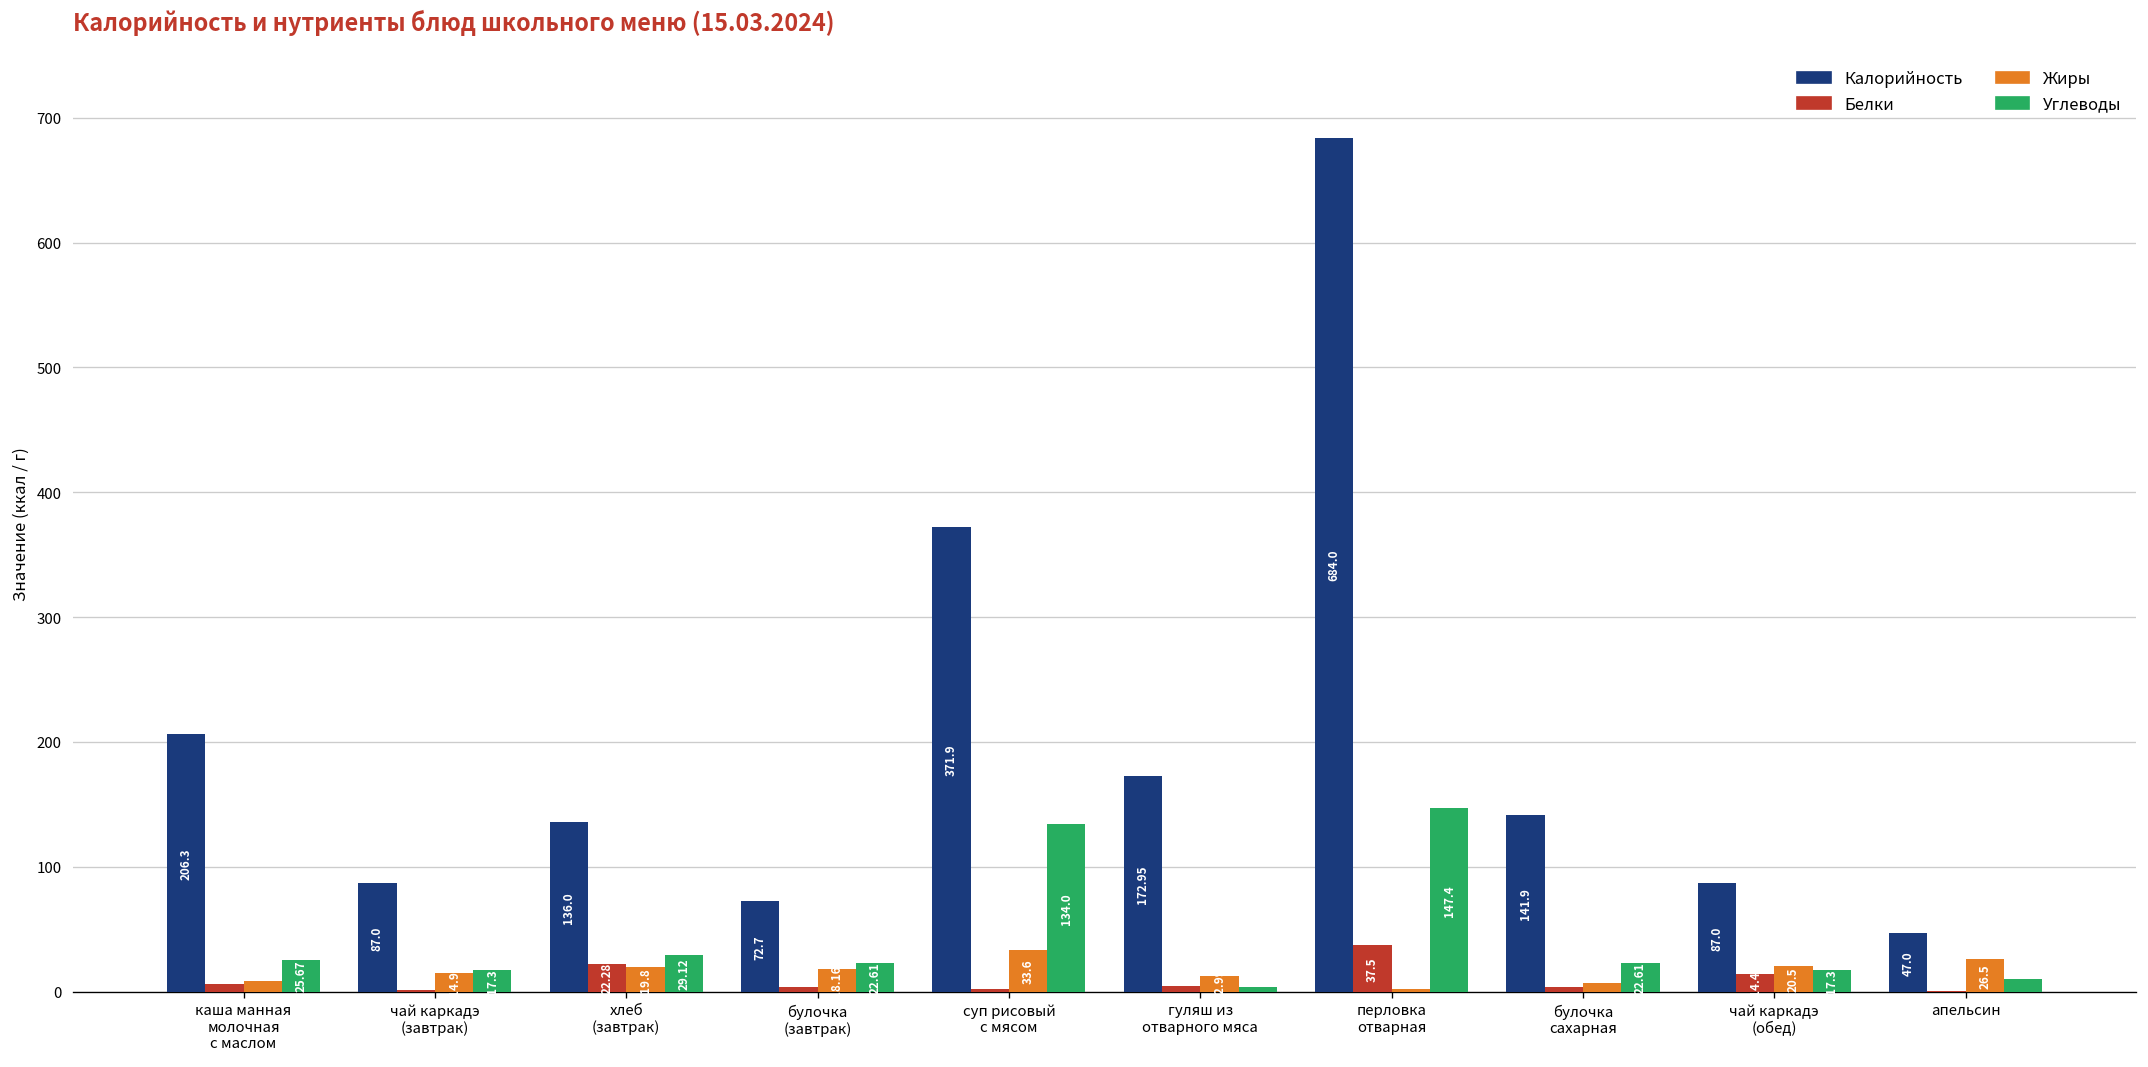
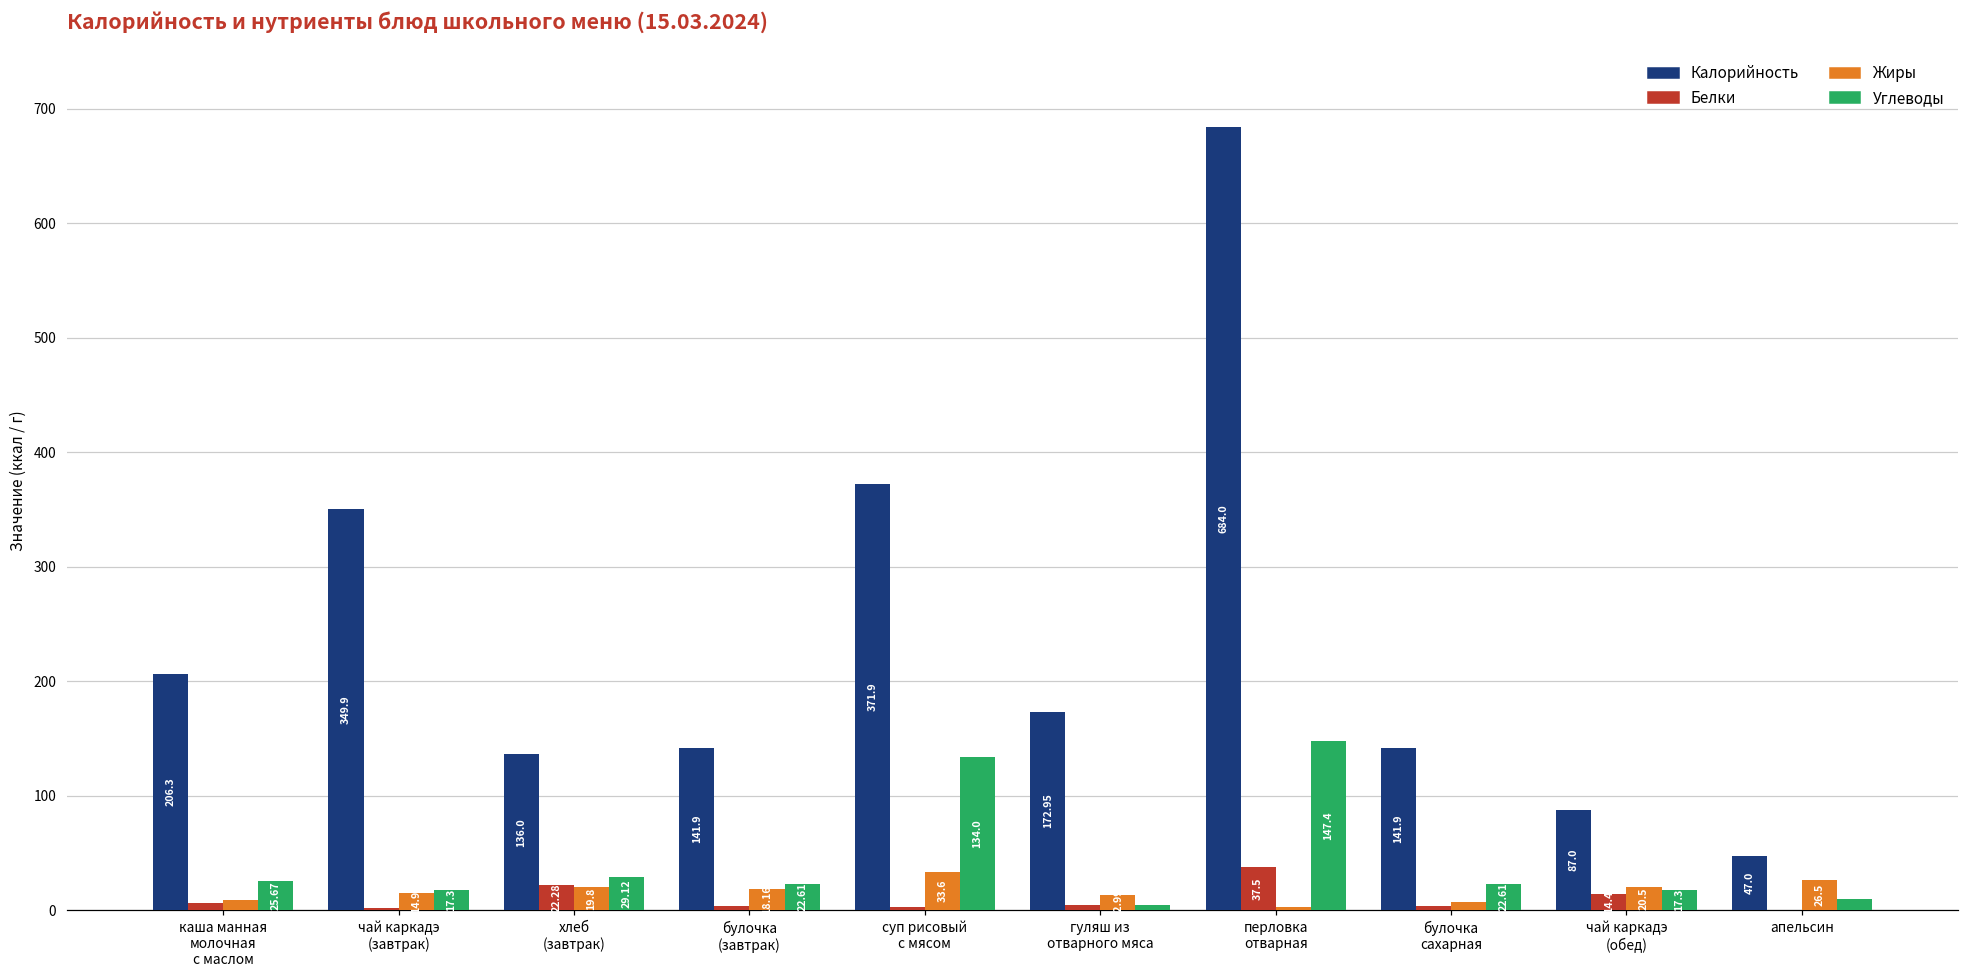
  {
    "Калорийность": {
      "каша манная молочная с маслом": 206.3,
-     "чай каркадэ (завтрак)": 87.0,
+     "чай каркадэ (завтрак)": 349.9,
      "хлеб (завтрак)": 136.0,
-     "булочка (завтрак)": 72.7,
+     "булочка (завтрак)": 141.9,
      "суп рисовый с мясом": 371.9,
      "гуляш из отварного мяса": 172.95,
      "перловка отварная": 684.0,
      "булочка сахарная": 141.9,
      "чай каркадэ (обед)": 87.0,
      "апельсин": 47.0
    },
    "Белки": {
      "хлеб (завтрак)": 22.28,
      "перловка отварная": 37.5,
      "чай каркадэ (обед)": 14.4
    },
    "Жиры": {
      "чай каркадэ (завтрак)": 14.9,
      "хлеб (завтрак)": 19.8,
      "булочка (завтрак)": 18.16,
      "суп рисовый с мясом": 33.6,
      "чай каркадэ (обед)": 20.5,
      "апельсин": 26.5
    },
    "Углеводы": {
      "каша манная молочная с маслом": 25.67,
      "чай каркадэ (завтрак)": 17.3,
      "хлеб (завтрак)": 29.12,
      "булочка (завтрак)": 22.61,
      "суп рисовый с мясом": 134.0,
      "перловка отварная": 147.4,
      "булочка сахарная": 22.61,
      "чай каркадэ (обед)": 17.3
    }
  }
